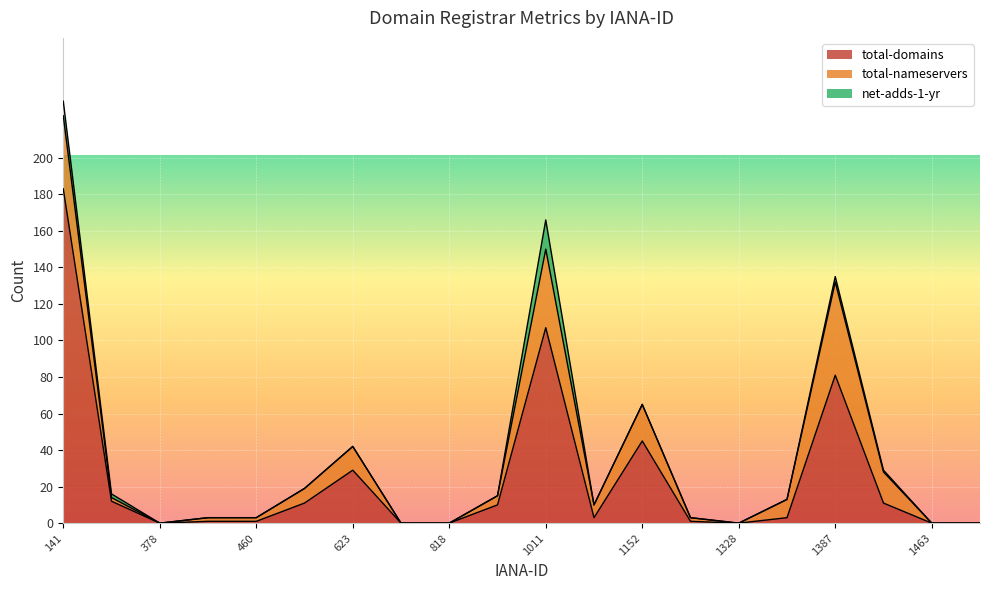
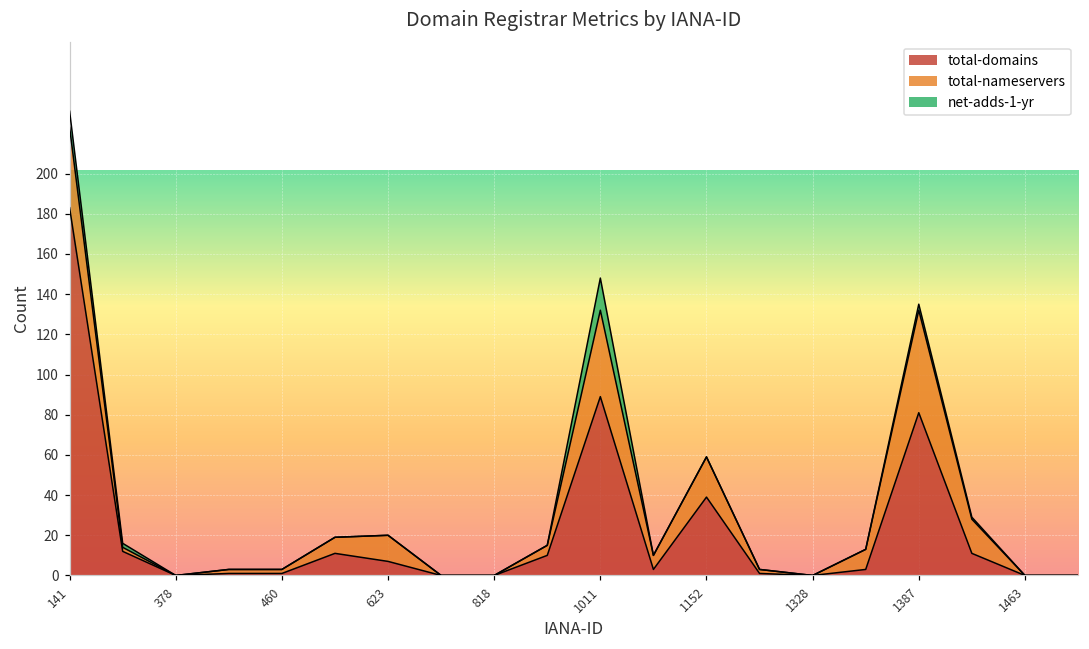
  {
    "total-domains": {
      "141": 183,
      "460": 1,
-     "623": 29,
-     "1011": 107,
-     "1152": 45,
+     "623": 7,
+     "1011": 89,
+     "1152": 39,
      "1387": 81
    },
    "total-nameservers": {
      "141": 40,
      "1011": 43,
      "1387": 51
    },
    "net-adds-1-yr": {
      "141": 8,
      "1011": 16,
      "1387": 3
    }
  }
